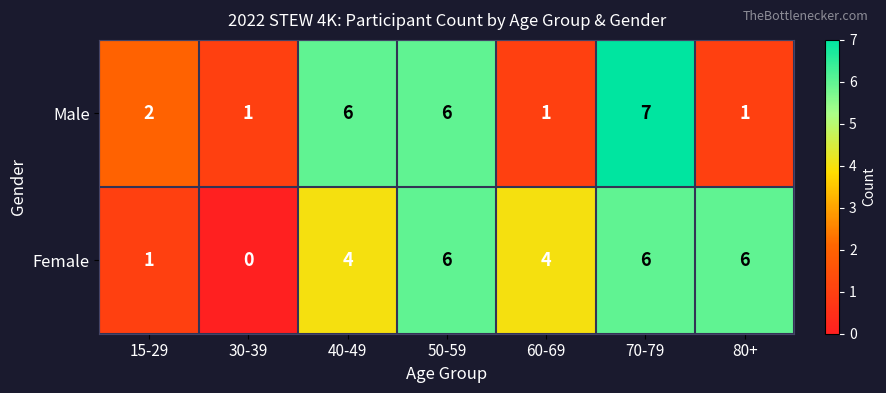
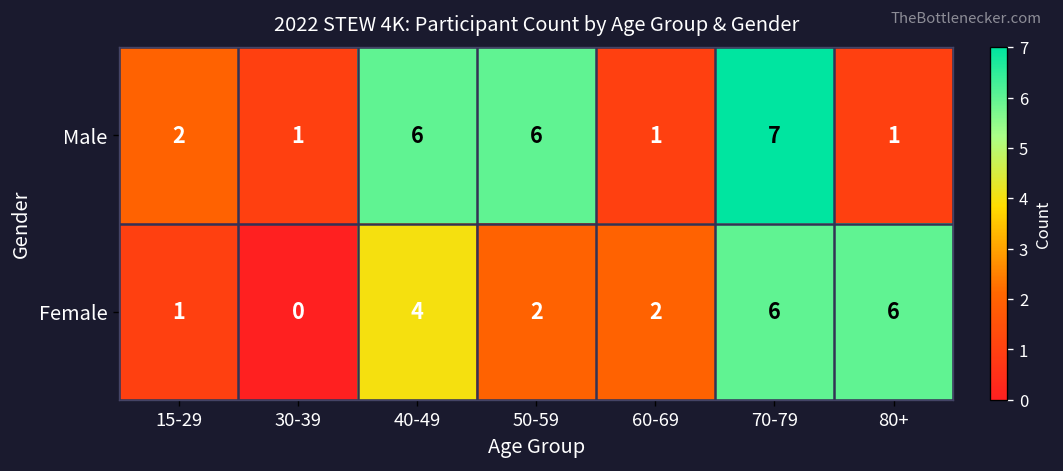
  {
    "Male": {
      "15-29": 2,
      "30-39": 1,
      "40-49": 6,
      "50-59": 6,
      "60-69": 1,
      "70-79": 7,
      "80+": 1
    },
    "Female": {
      "15-29": 1,
      "30-39": 0,
      "40-49": 4,
-     "50-59": 6,
-     "60-69": 4,
+     "50-59": 2,
+     "60-69": 2,
      "70-79": 6,
      "80+": 6
    }
  }
